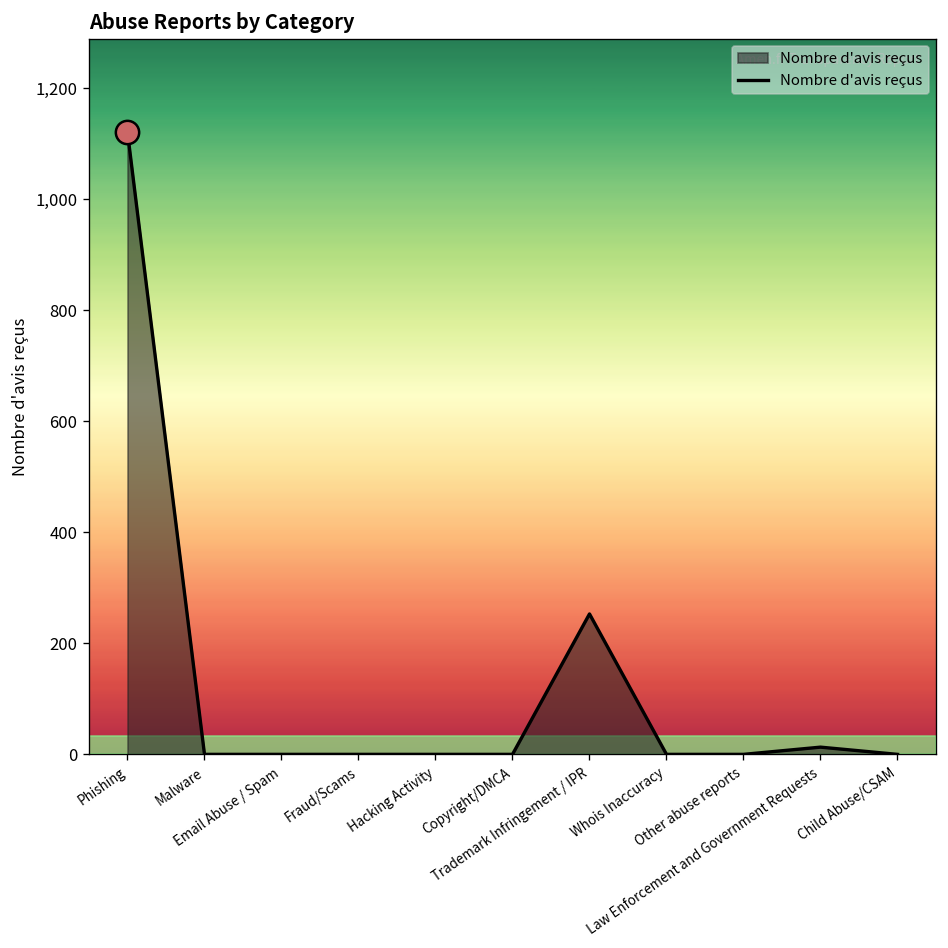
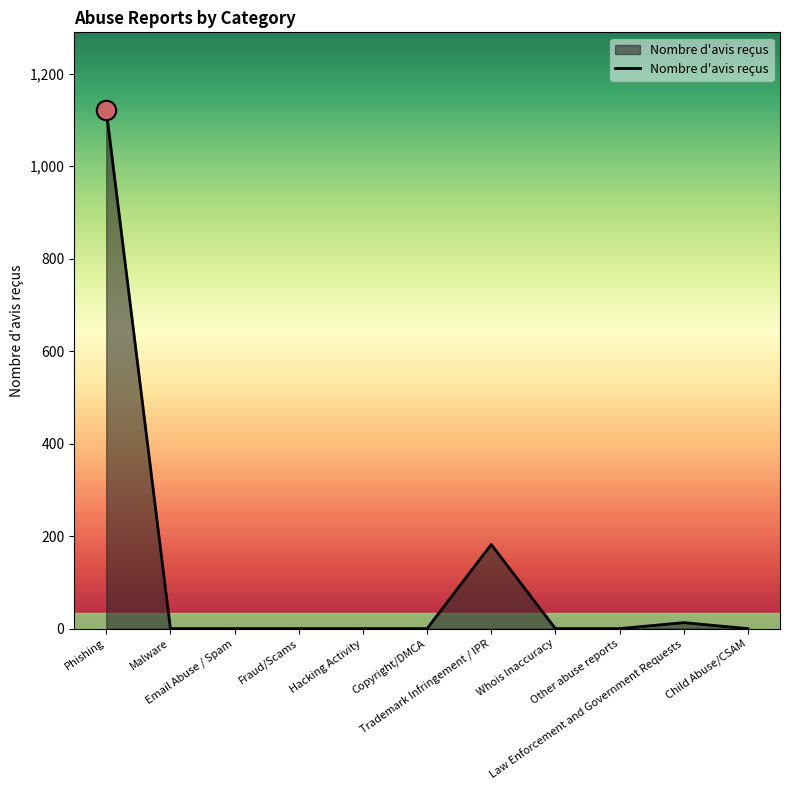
  {
    "Nombre d'avis reçus": {
-     "Trademark Infringement / IPR": 250
+     "Trademark Infringement / IPR": 180
    }
  }
